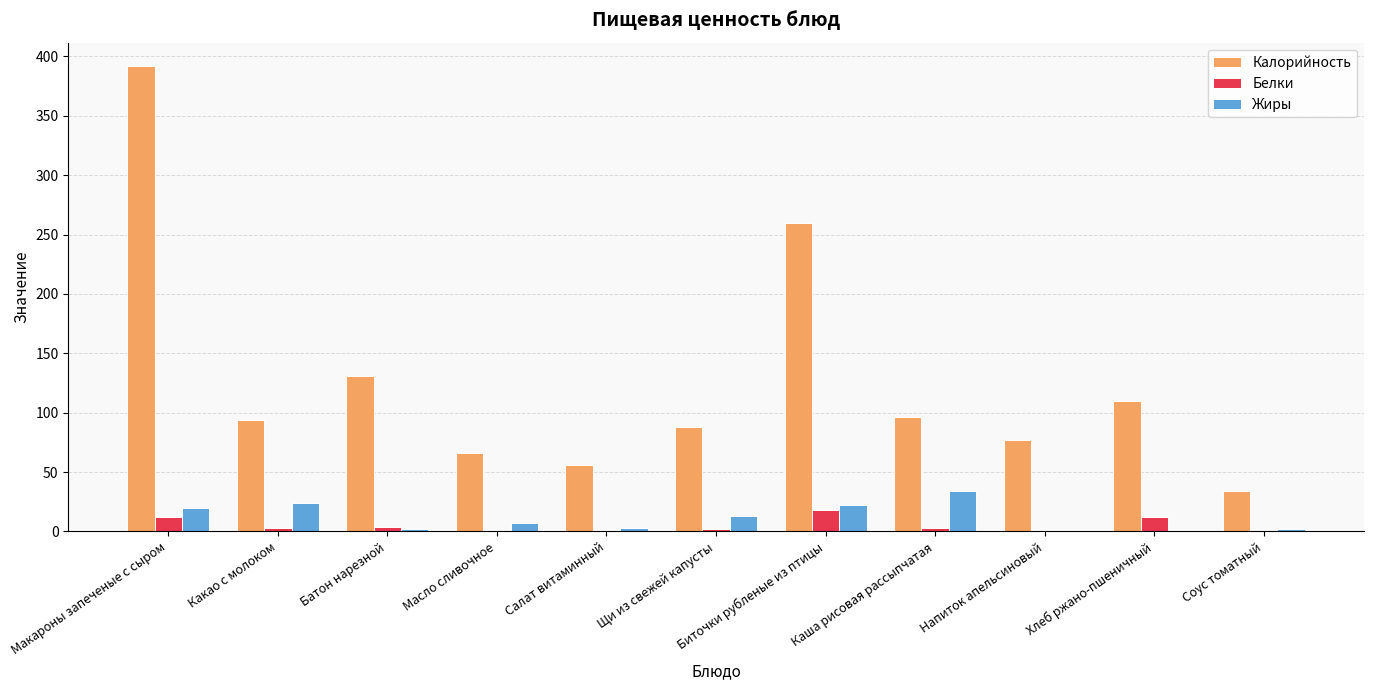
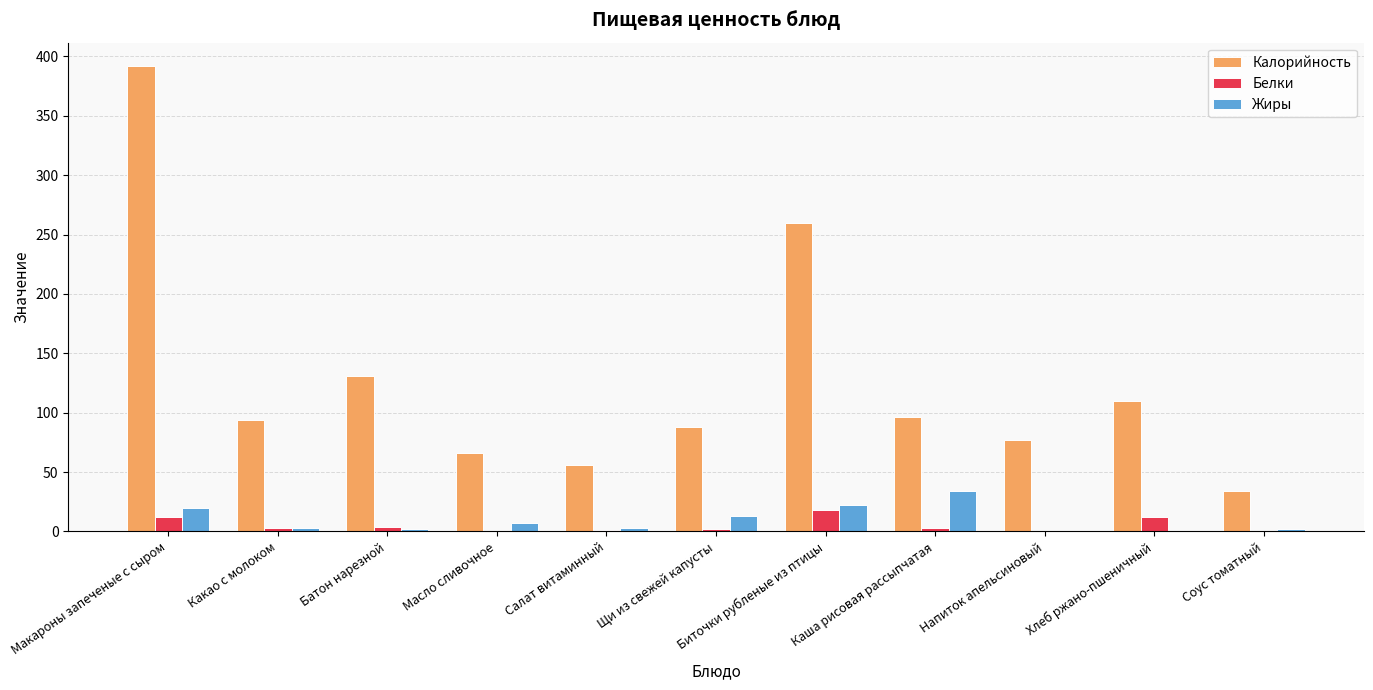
  {
    "Калорийность": {
      "Макароны запеченые с сыром": 392,
      "Какао с молоком": 94,
      "Батон нарезной": 131,
      "Масло сливочное": 66,
      "Салат витаминный": 56,
      "Щи из свежей капусты": 88,
      "Биточки рубленые из птицы": 260,
      "Каша рисовая рассыпчатая": 96,
      "Напиток апельсиновый": 77,
      "Хлеб ржано-пшеничный": 110,
      "Соус томатный": 34
    },
    "Белки": {
      "Макароны запеченые с сыром": 12,
      "Какао с молоком": 3,
      "Батон нарезной": 4,
      "Биточки рубленые из птицы": 18,
      "Каша рисовая рассыпчатая": 3,
      "Хлеб ржано-пшеничный": 12
    },
    "Жиры": {
      "Макароны запеченые с сыром": 20,
-     "Какао с молоком": 24,
+     "Какао с молоком": 3,
      "Масло сливочное": 7,
      "Салат витаминный": 3,
      "Щи из свежей капусты": 13,
      "Биточки рубленые из птицы": 22,
      "Каша рисовая рассыпчатая": 34,
      "Напиток апельсиновый": 0,
      "Соус томатный": 2
    }
  }
